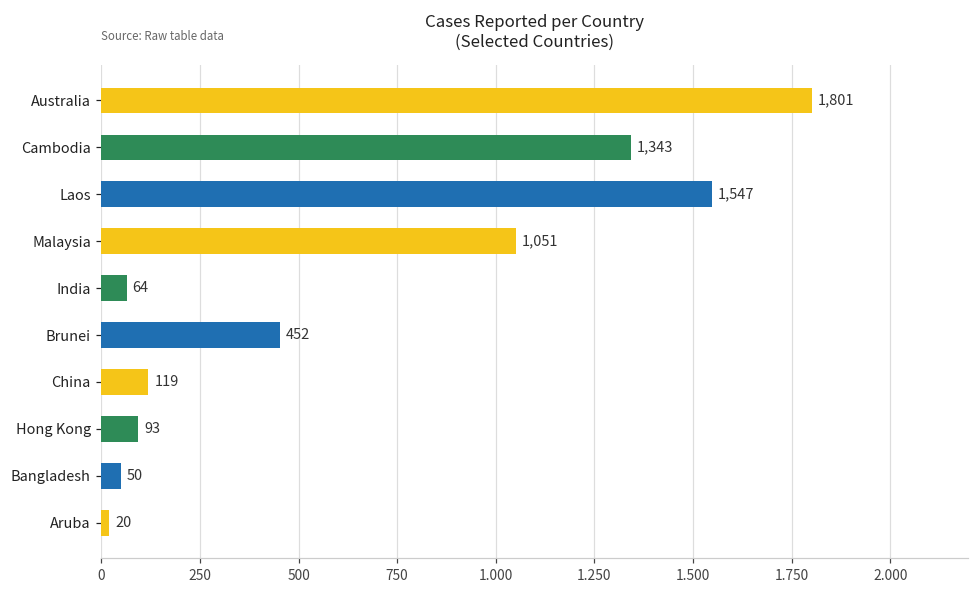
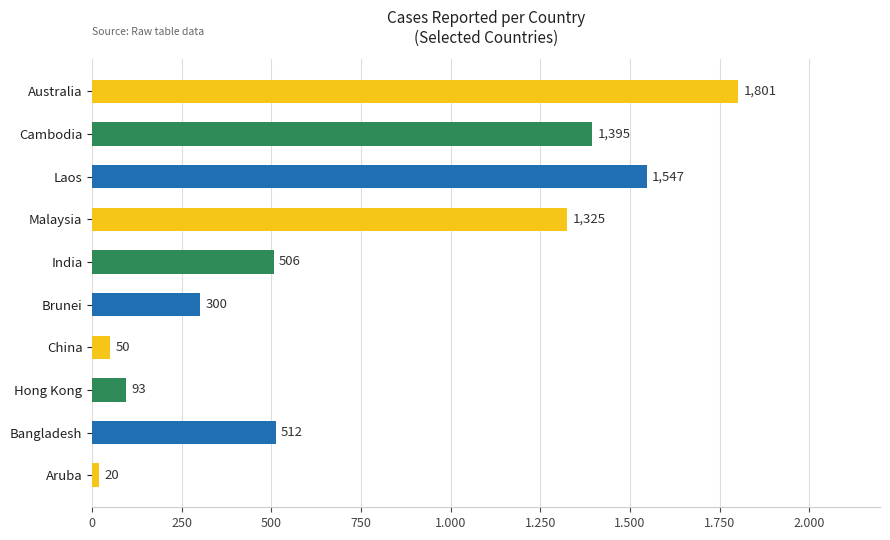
  {
    "Australia": "1,801",
-   "Cambodia": "1,343",
+   "Cambodia": "1,395",
    "Laos": "1,547",
-   "Malaysia": "1,051",
-   "India": "64",
-   "Brunei": "452",
-   "China": "119",
+   "Malaysia": "1,325",
+   "India": "506",
+   "Brunei": "300",
+   "China": "50",
    "Hong Kong": "93",
-   "Bangladesh": "50",
+   "Bangladesh": "512",
    "Aruba": "20"
  }
